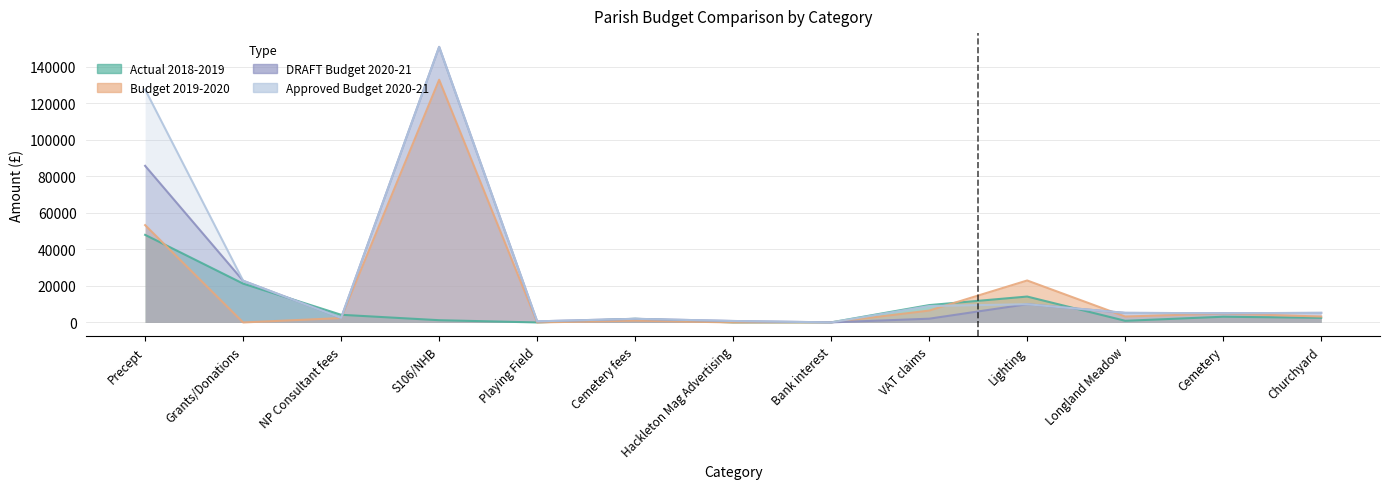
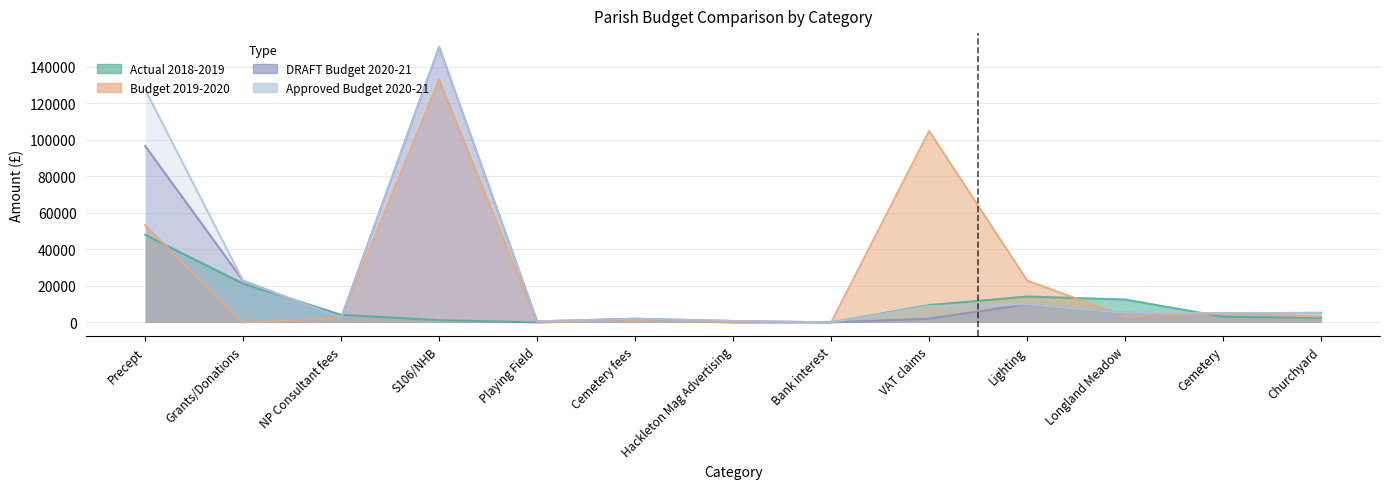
  {
    "Actual 2018-2019": {
      "Precept": 48000,
      "Grants/Donations": 21000,
      "NP Consultant fees": 4000,
      "S106/NHB": 1000,
      "Lighting": 14000,
-     "Longland Meadow": 1000,
+     "Longland Meadow": 13000,
      "Cemetery": 3000
    },
    "Budget 2019-2020": {
      "Precept": 53000,
      "Grants/Donations": 0,
      "S106/NHB": 133000,
-     "VAT claims": 7000,
+     "VAT claims": 105000,
      "Lighting": 23000,
      "Longland Meadow": 3000
    },
    "DRAFT Budget 2020-21": {
-     "Precept": 86000,
+     "Precept": 97000,
      "VAT claims": 2000
    },
    "Approved Budget 2020-21": {
      "Precept": 128000
    }
  }
